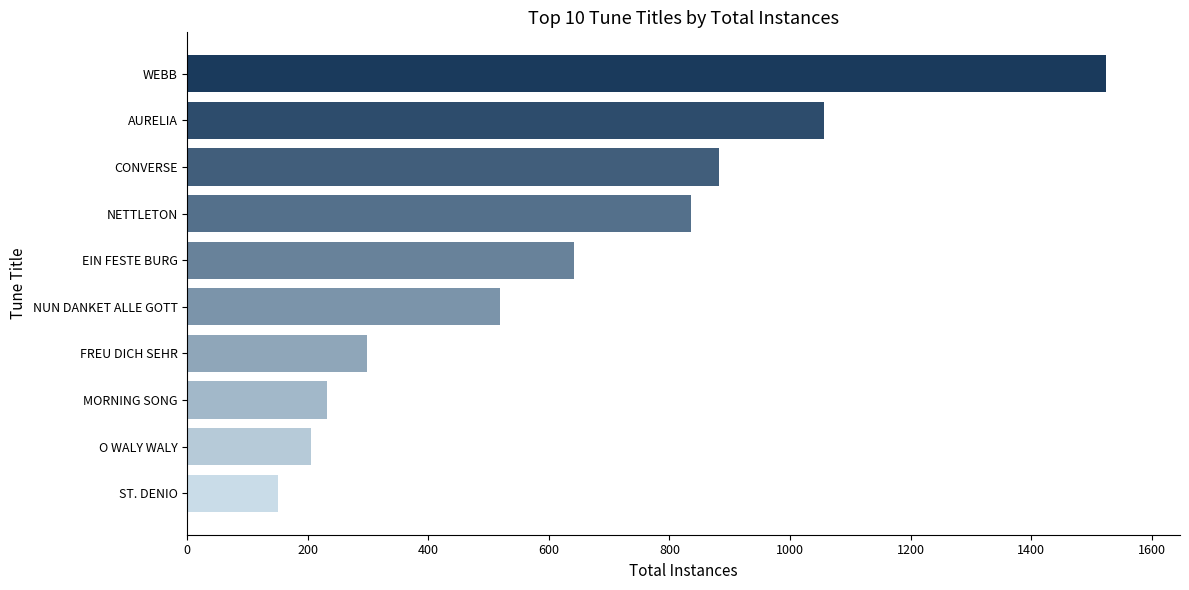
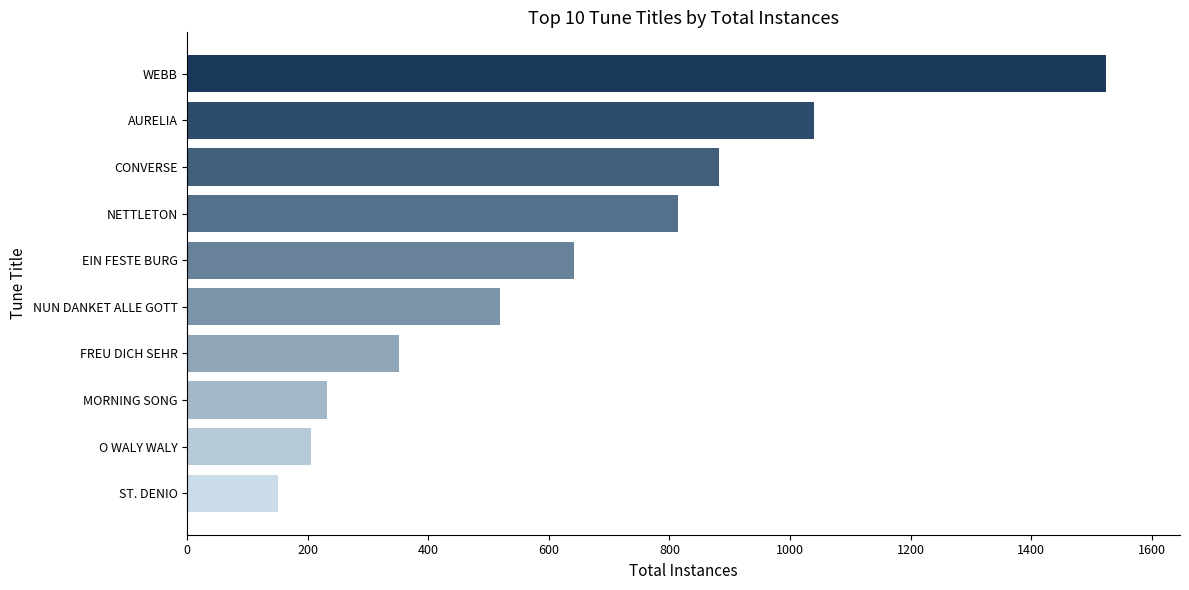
  {
    "WEBB": 1530,
-   "AURELIA": 1060,
+   "AURELIA": 1040,
    "CONVERSE": 880,
-   "NETTLETON": 840,
+   "NETTLETON": 810,
    "EIN FESTE BURG": 640,
    "NUN DANKET ALLE GOTT": 520,
-   "FREU DICH SEHR": 300,
+   "FREU DICH SEHR": 350,
    "MORNING SONG": 230,
    "O WALY WALY": 210,
    "ST. DENIO": 150
  }
